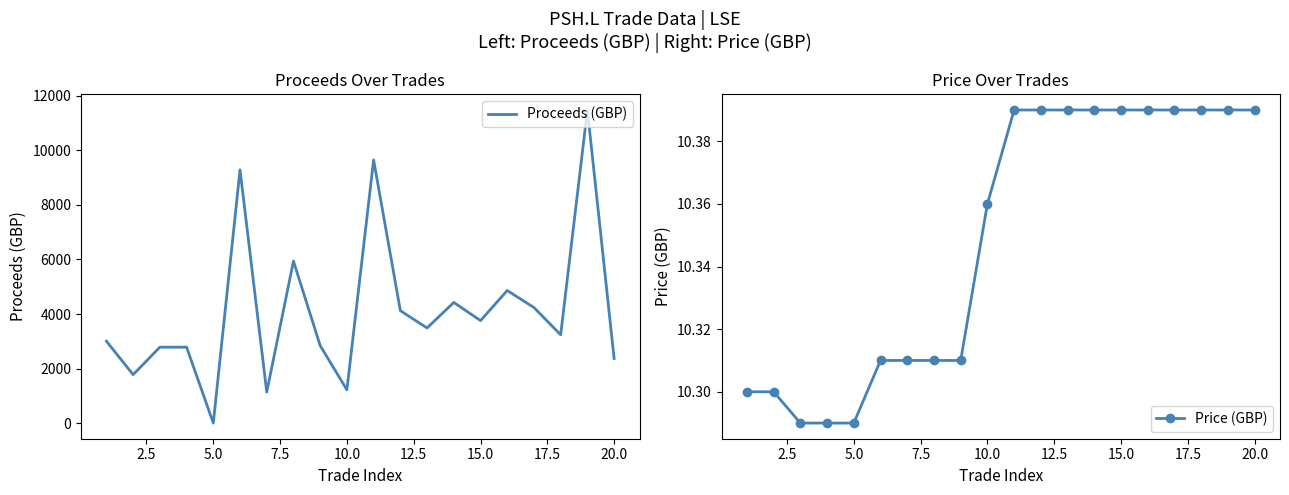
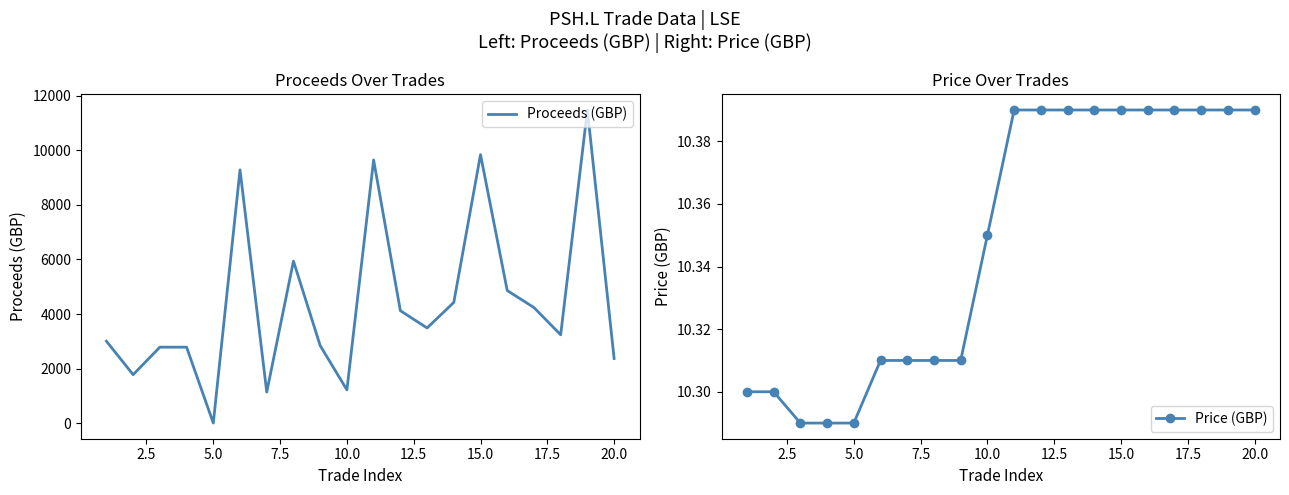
  {
    "Proceeds Over Trades": {
      "5.0": 0,
      "10.0": 1200,
-     "15.0": 3800,
+     "15.0": 9800,
      "20.0": 2400
    },
    "Price Over Trades": {
      "5.0": 10.29,
-     "10.0": 10.36,
+     "10.0": 10.35,
      "15.0": 10.39,
      "20.0": 10.39
    }
  }
